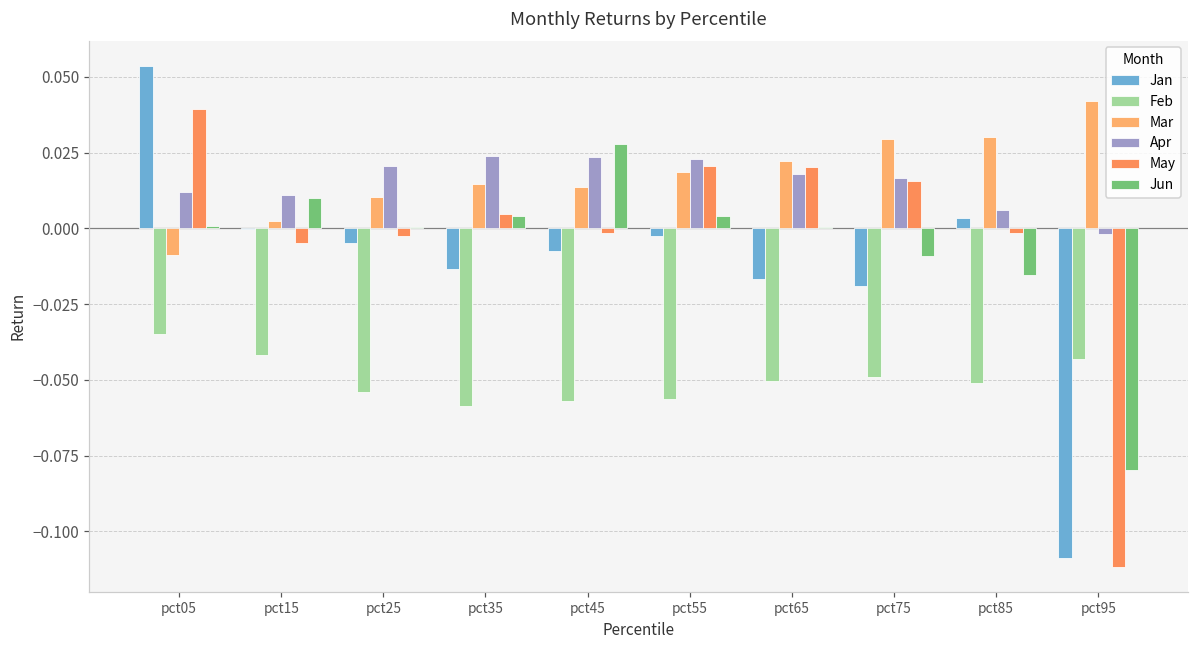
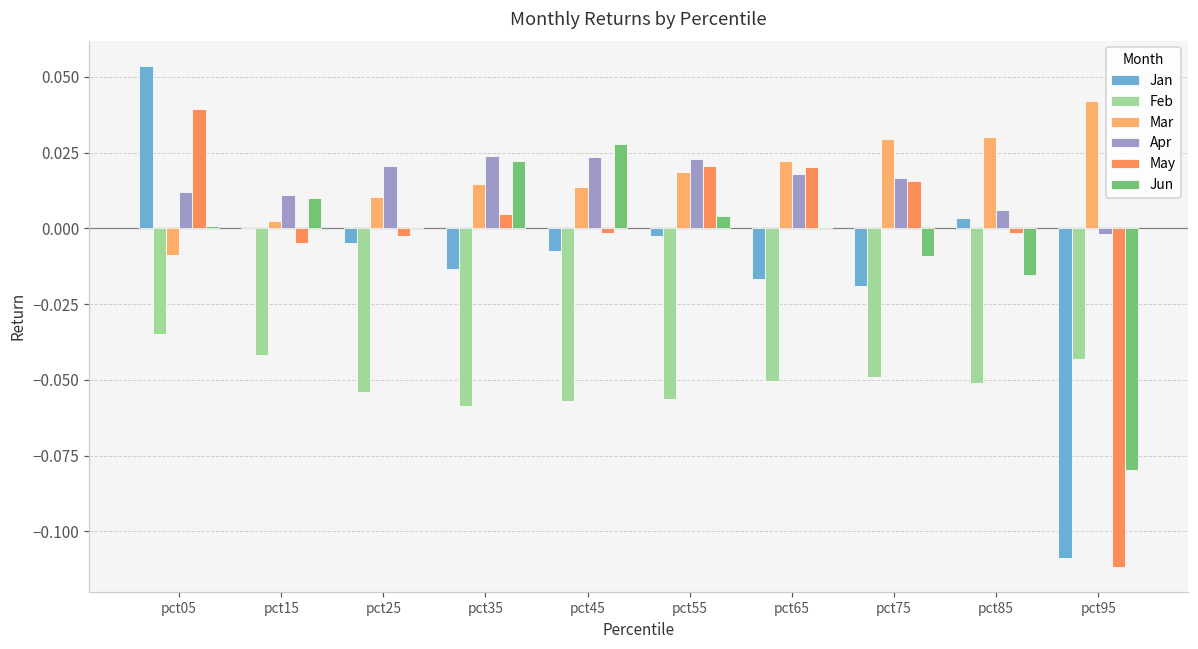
  {
    "Feb": {
      "pct05": -0.035,
      "pct15": -0.042,
      "pct25": -0.054,
      "pct35": -0.059,
      "pct45": -0.057,
      "pct55": -0.056,
      "pct65": -0.050,
      "pct75": -0.049,
      "pct85": -0.051,
      "pct95": -0.043
    },
    "Jun": {
      "pct15": 0.010,
-     "pct35": 0.004,
+     "pct35": 0.022,
      "pct45": 0.028,
      "pct55": 0.004,
      "pct75": -0.009,
      "pct85": -0.015,
      "pct95": -0.080
    }
  }
